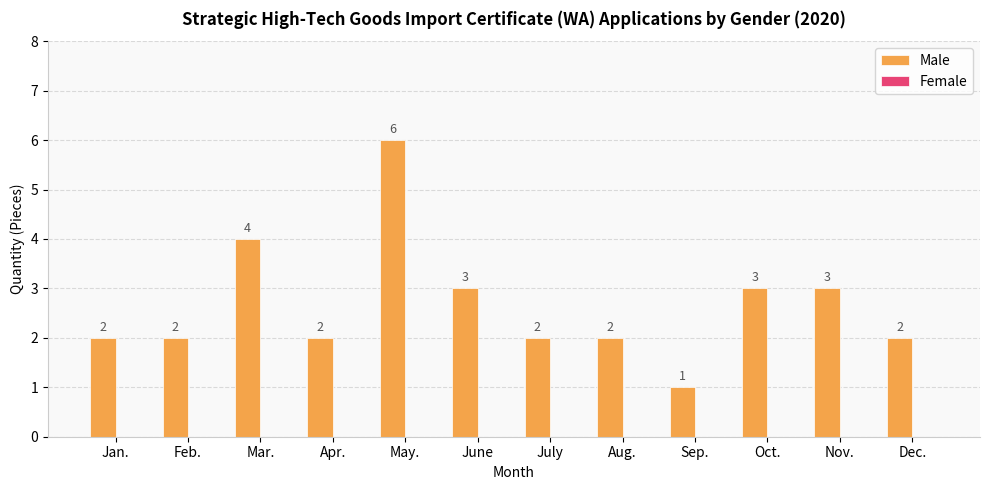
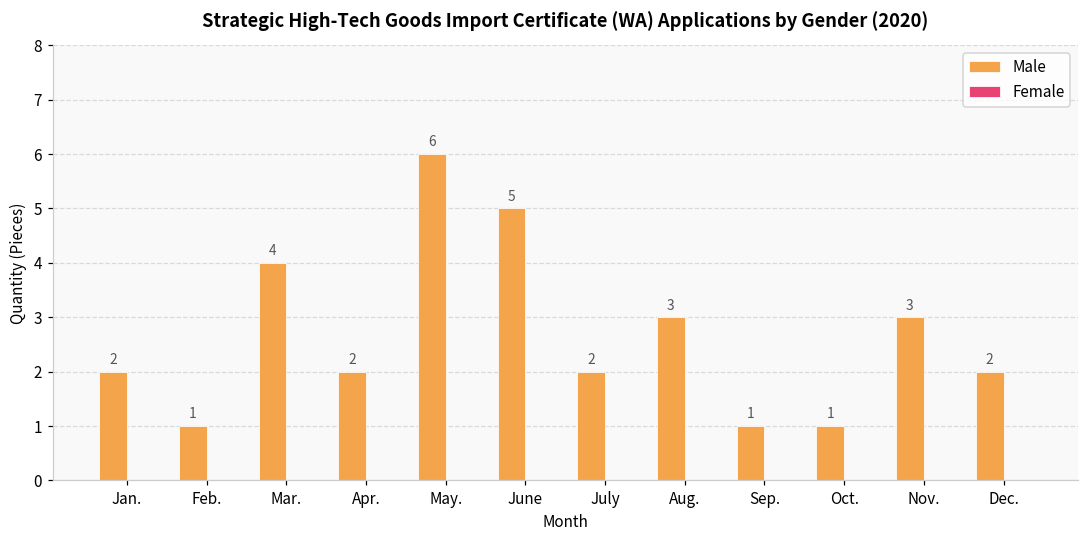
  {
    "Male": {
      "Jan.": 2,
-     "Feb.": 2,
+     "Feb.": 1,
      "Mar.": 4,
      "Apr.": 2,
      "May.": 6,
-     "June": 3,
+     "June": 5,
      "July": 2,
-     "Aug.": 2,
+     "Aug.": 3,
      "Sep.": 1,
-     "Oct.": 3,
+     "Oct.": 1,
      "Nov.": 3,
      "Dec.": 2
    },
    "Female": {
      "Jan.": 0.0,
      "Feb.": 0.0,
      "Mar.": 0.0,
      "Apr.": 0.0,
      "May.": 0.0,
      "June": 0.0,
      "July": 0.0,
      "Aug.": 0.0,
      "Sep.": 0.0,
      "Oct.": 0.0,
      "Nov.": 0.0,
      "Dec.": 0.0
    }
  }
